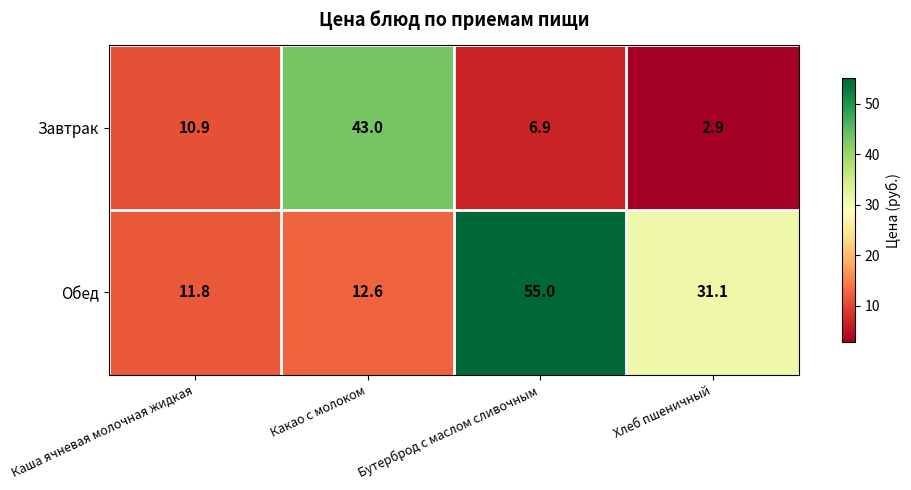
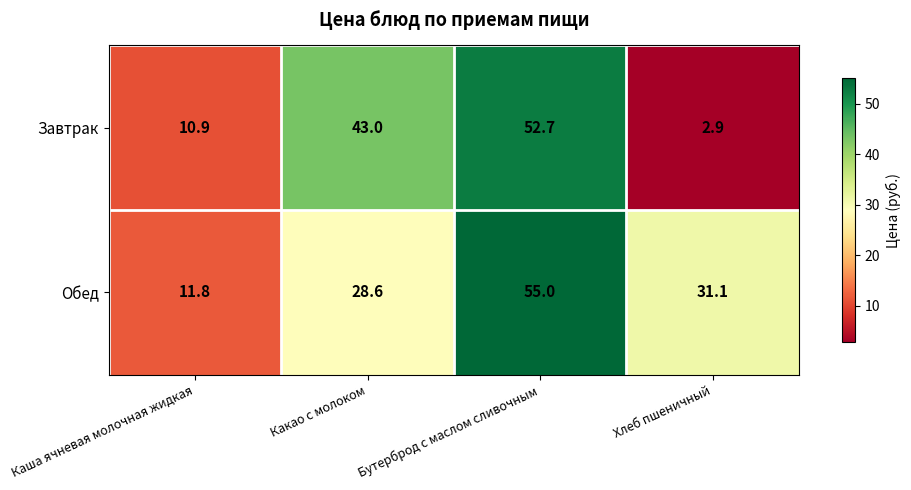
  {
    "Завтрак": {
      "Каша ячневая молочная жидкая": 10.9,
      "Какао с молоком": 43.0,
-     "Бутерброд с маслом сливочным": 6.9,
+     "Бутерброд с маслом сливочным": 52.7,
      "Хлеб пшеничный": 2.9
    },
    "Обед": {
      "Каша ячневая молочная жидкая": 11.8,
-     "Какао с молоком": 12.6,
+     "Какао с молоком": 28.6,
      "Бутерброд с маслом сливочным": 55.0,
      "Хлеб пшеничный": 31.1
    }
  }
